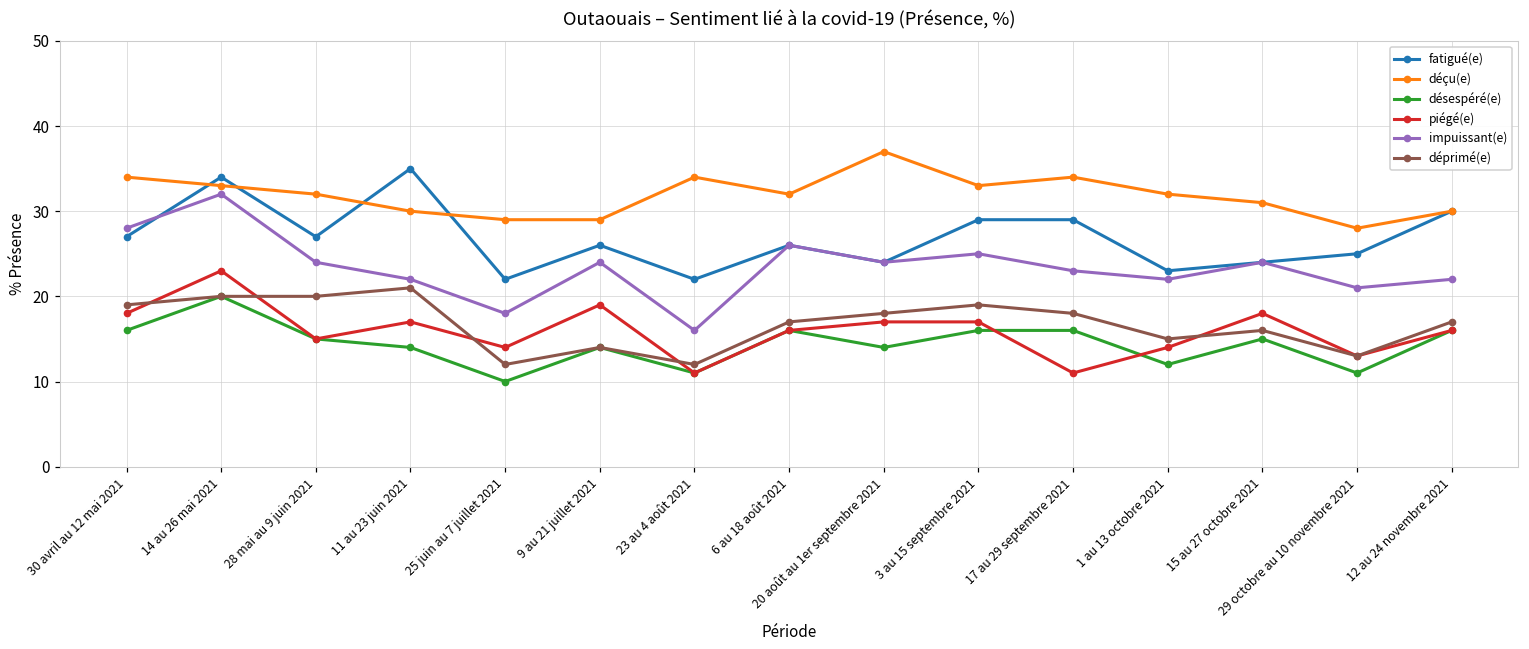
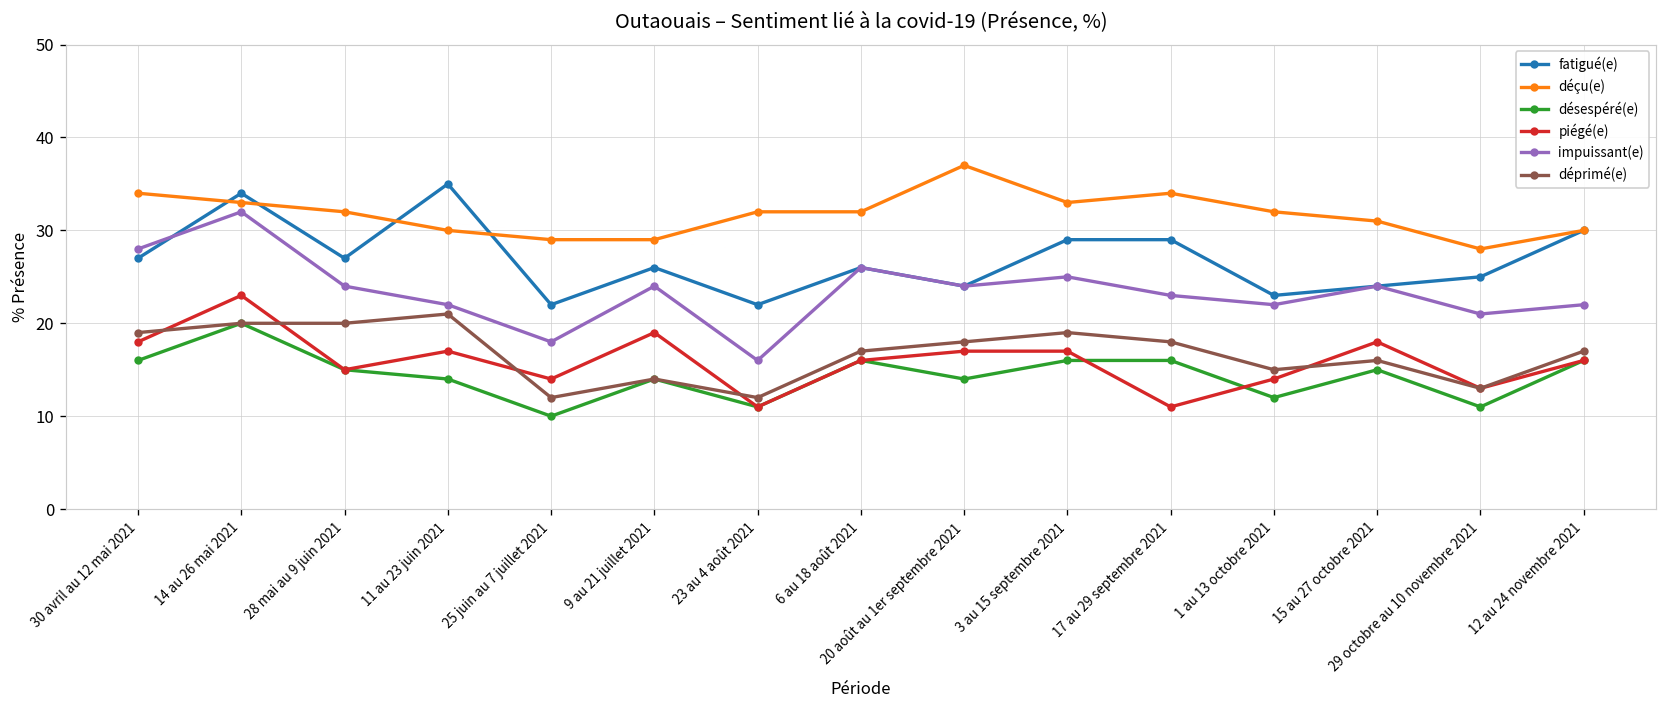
  {
    "fatigué(e)": {
      "30 avril au 12 mai 2021": 27,
      "14 au 26 mai 2021": 34,
      "28 mai au 9 juin 2021": 27,
      "11 au 23 juin 2021": 35,
      "25 juin au 7 juillet 2021": 22,
      "9 au 21 juillet 2021": 26,
      "23 au 4 août 2021": 22,
      "3 au 15 septembre 2021": 29,
      "17 au 29 septembre 2021": 29,
      "1 au 13 octobre 2021": 23,
      "29 octobre au 10 novembre 2021": 25
    },
    "déçu(e)": {
      "30 avril au 12 mai 2021": 34,
      "14 au 26 mai 2021": 33,
      "28 mai au 9 juin 2021": 32,
      "11 au 23 juin 2021": 30,
      "25 juin au 7 juillet 2021": 29,
      "9 au 21 juillet 2021": 29,
-     "23 au 4 août 2021": 34,
+     "23 au 4 août 2021": 32,
      "6 au 18 août 2021": 32,
      "20 août au 1er septembre 2021": 37,
      "3 au 15 septembre 2021": 33,
      "17 au 29 septembre 2021": 34,
      "1 au 13 octobre 2021": 32,
      "15 au 27 octobre 2021": 31,
      "29 octobre au 10 novembre 2021": 28
    },
    "désespéré(e)": {
      "30 avril au 12 mai 2021": 16,
      "11 au 23 juin 2021": 14,
      "25 juin au 7 juillet 2021": 10,
      "20 août au 1er septembre 2021": 14,
      "3 au 15 septembre 2021": 16,
      "17 au 29 septembre 2021": 16,
      "1 au 13 octobre 2021": 12,
      "15 au 27 octobre 2021": 15,
      "29 octobre au 10 novembre 2021": 11
    },
    "piégé(e)": {
      "30 avril au 12 mai 2021": 18,
      "14 au 26 mai 2021": 23,
      "11 au 23 juin 2021": 17,
      "25 juin au 7 juillet 2021": 14,
      "9 au 21 juillet 2021": 19,
      "20 août au 1er septembre 2021": 17,
      "3 au 15 septembre 2021": 17,
      "17 au 29 septembre 2021": 11,
      "1 au 13 octobre 2021": 14,
      "15 au 27 octobre 2021": 18
    },
    "impuissant(e)": {
      "30 avril au 12 mai 2021": 28,
      "14 au 26 mai 2021": 32,
      "28 mai au 9 juin 2021": 24,
      "11 au 23 juin 2021": 22,
      "25 juin au 7 juillet 2021": 18,
      "9 au 21 juillet 2021": 24,
      "23 au 4 août 2021": 16,
      "3 au 15 septembre 2021": 25,
      "17 au 29 septembre 2021": 23,
      "1 au 13 octobre 2021": 22,
      "29 octobre au 10 novembre 2021": 21,
      "12 au 24 novembre 2021": 22
    },
    "déprimé(e)": {
      "30 avril au 12 mai 2021": 19,
      "28 mai au 9 juin 2021": 20,
      "11 au 23 juin 2021": 21,
      "25 juin au 7 juillet 2021": 12,
      "23 au 4 août 2021": 12,
      "6 au 18 août 2021": 17,
      "20 août au 1er septembre 2021": 18,
      "3 au 15 septembre 2021": 19,
      "17 au 29 septembre 2021": 18,
      "1 au 13 octobre 2021": 15,
      "15 au 27 octobre 2021": 16,
      "12 au 24 novembre 2021": 17
    }
  }
